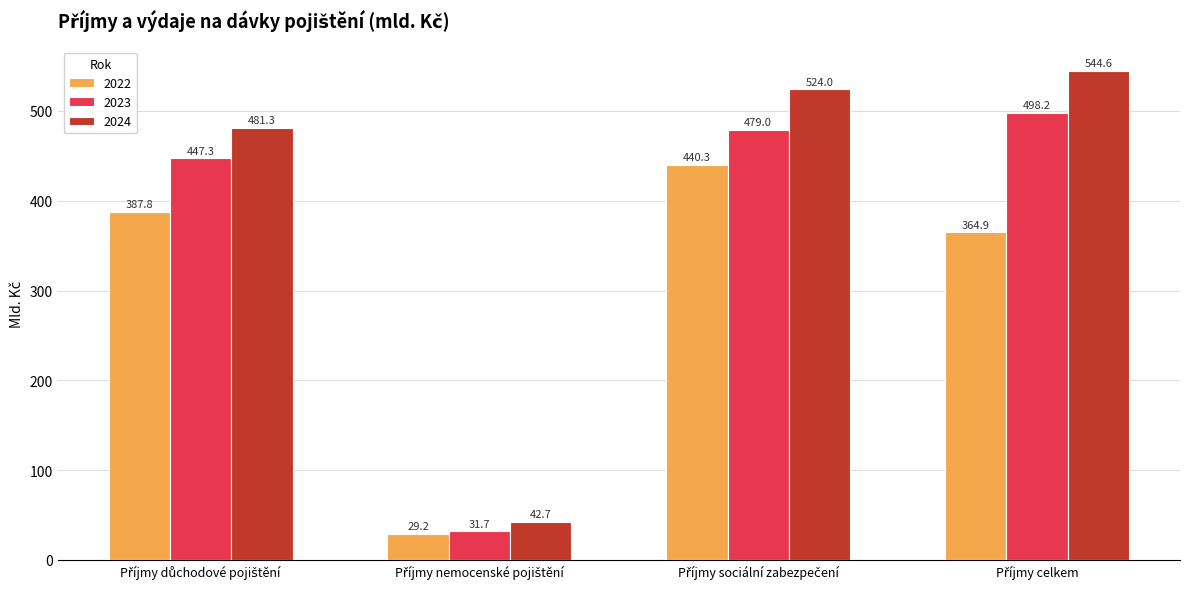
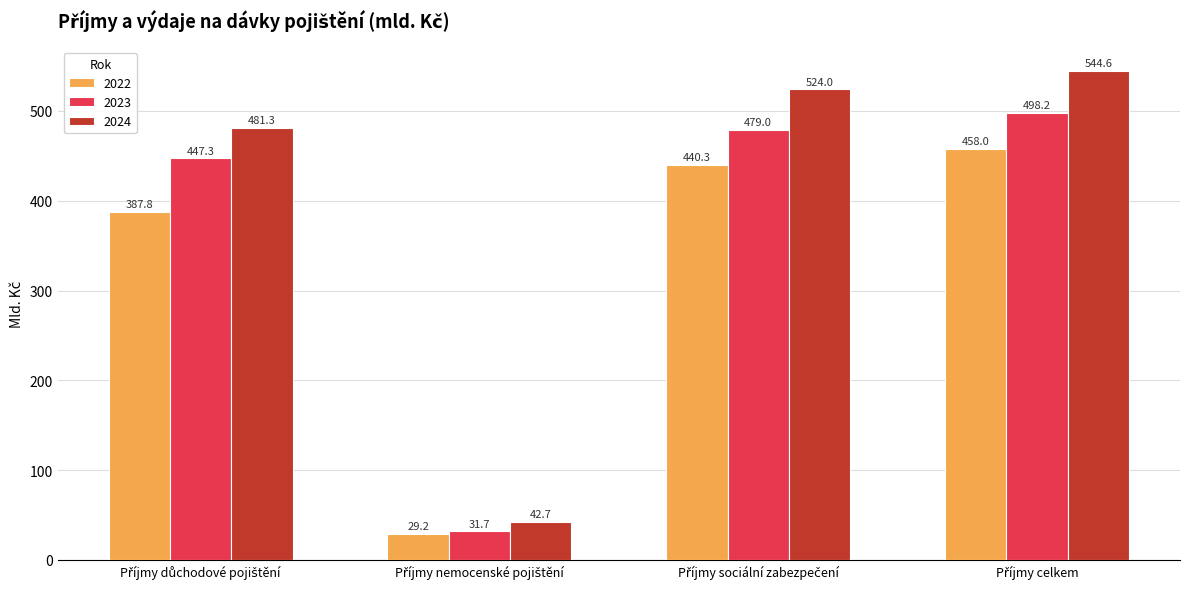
  {
    "2022": {
      "Příjmy důchodové pojištění": 387.8,
      "Příjmy nemocenské pojištění": 29.2,
      "Příjmy sociální zabezpečení": 440.3,
-     "Příjmy celkem": 364.9
+     "Příjmy celkem": 458.0
    }
  }
